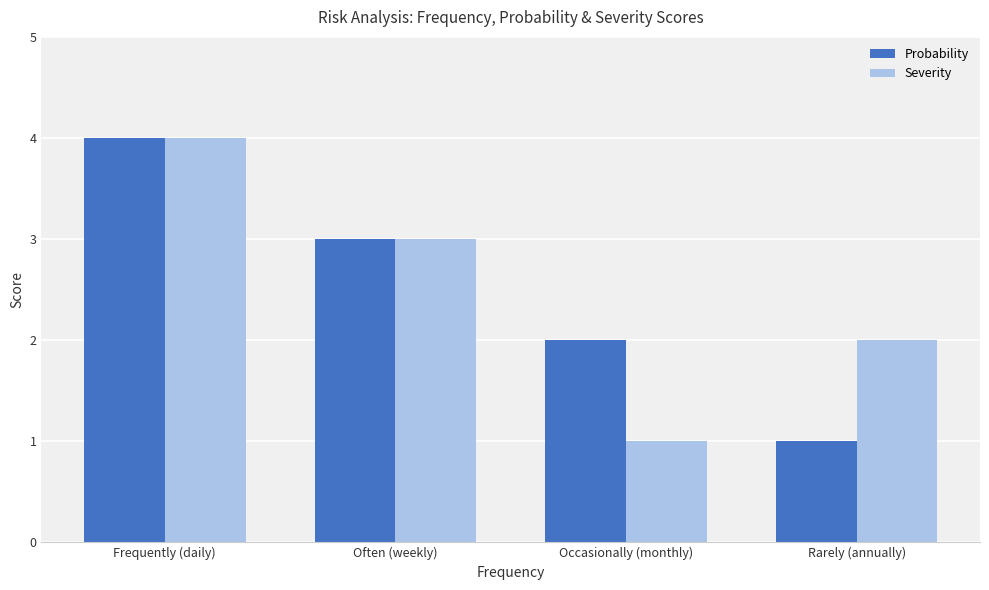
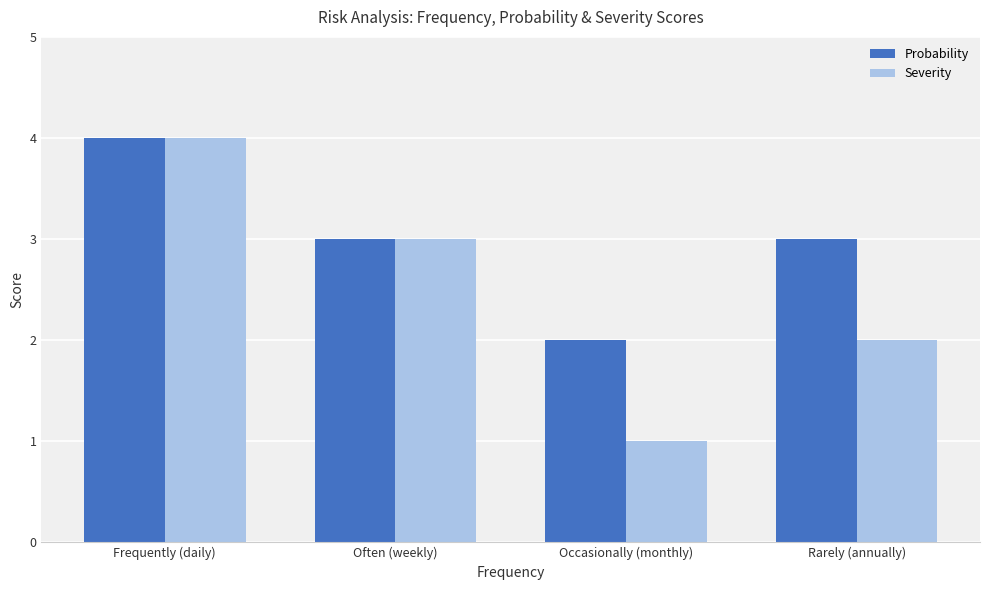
  {
    "Probability": {
      "Frequently (daily)": 4,
      "Often (weekly)": 3,
      "Occasionally (monthly)": 2,
-     "Rarely (annually)": 1
+     "Rarely (annually)": 3
    },
    "Severity": {
      "Frequently (daily)": 4,
      "Often (weekly)": 3,
      "Occasionally (monthly)": 1,
      "Rarely (annually)": 2
    }
  }
